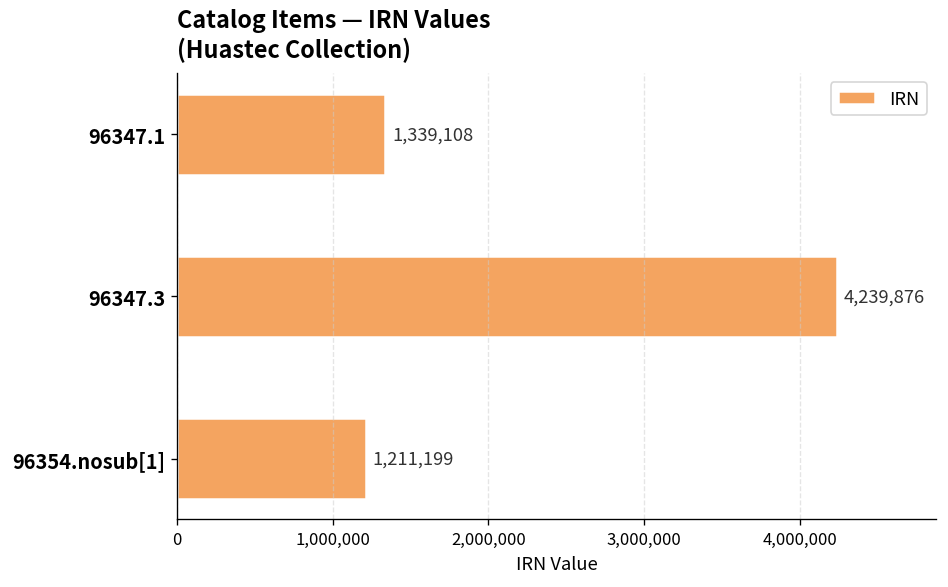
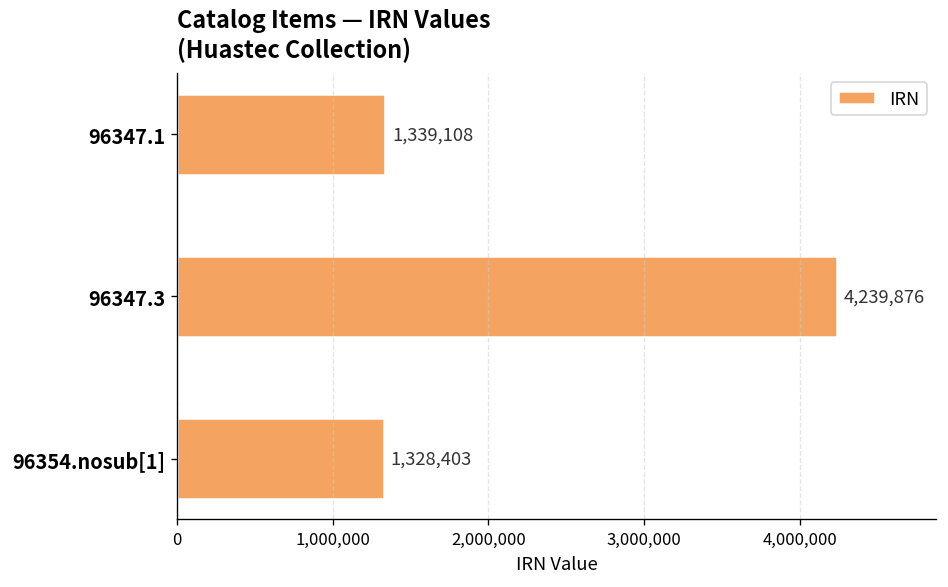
  {
    "96347.1": "1,339,108",
    "96347.3": "4,239,876",
-   "96354.nosub[1]": "1,211,199"
+   "96354.nosub[1]": "1,328,403"
  }
